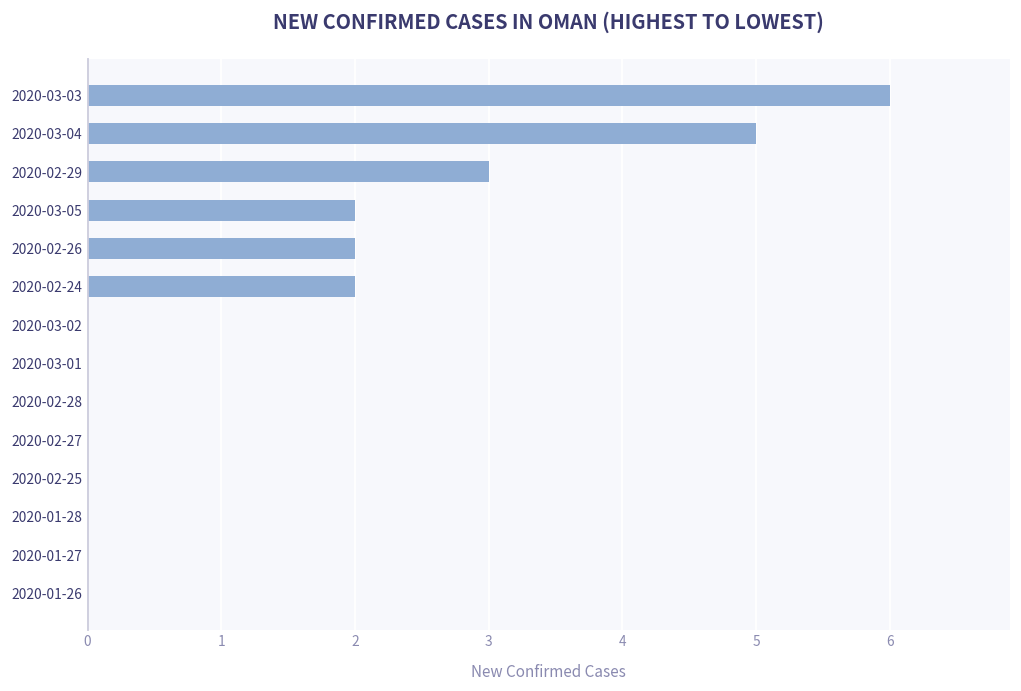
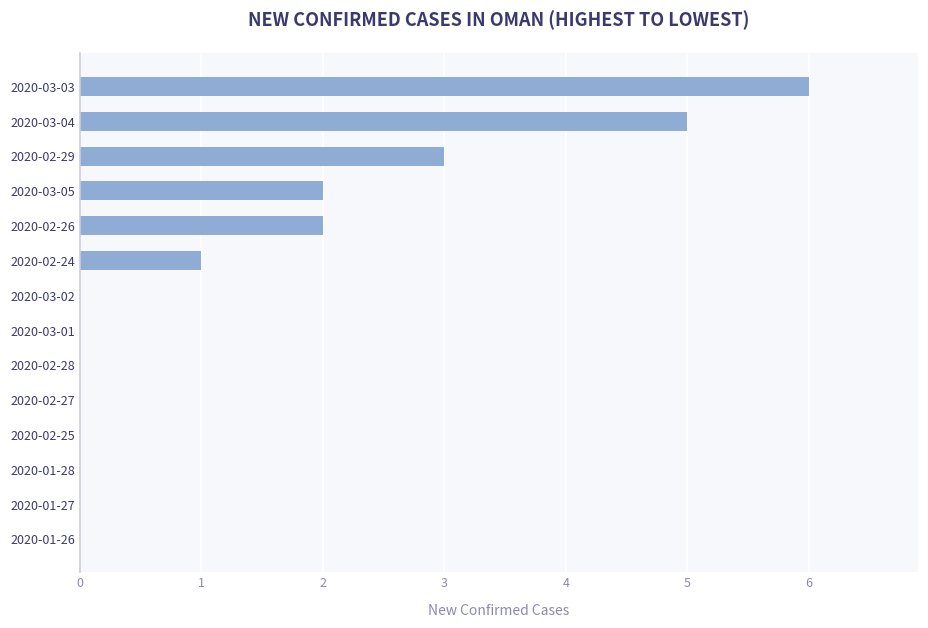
  {
    "2020-03-03": 6,
    "2020-03-04": 5,
    "2020-02-29": 3,
    "2020-03-05": 2,
    "2020-02-26": 2,
-   "2020-02-24": 2,
+   "2020-02-24": 1,
    "2020-03-02": 0,
    "2020-03-01": 0,
    "2020-02-28": 0,
    "2020-02-27": 0,
    "2020-02-25": 0,
    "2020-01-28": 0,
    "2020-01-27": 0,
    "2020-01-26": 0
  }
